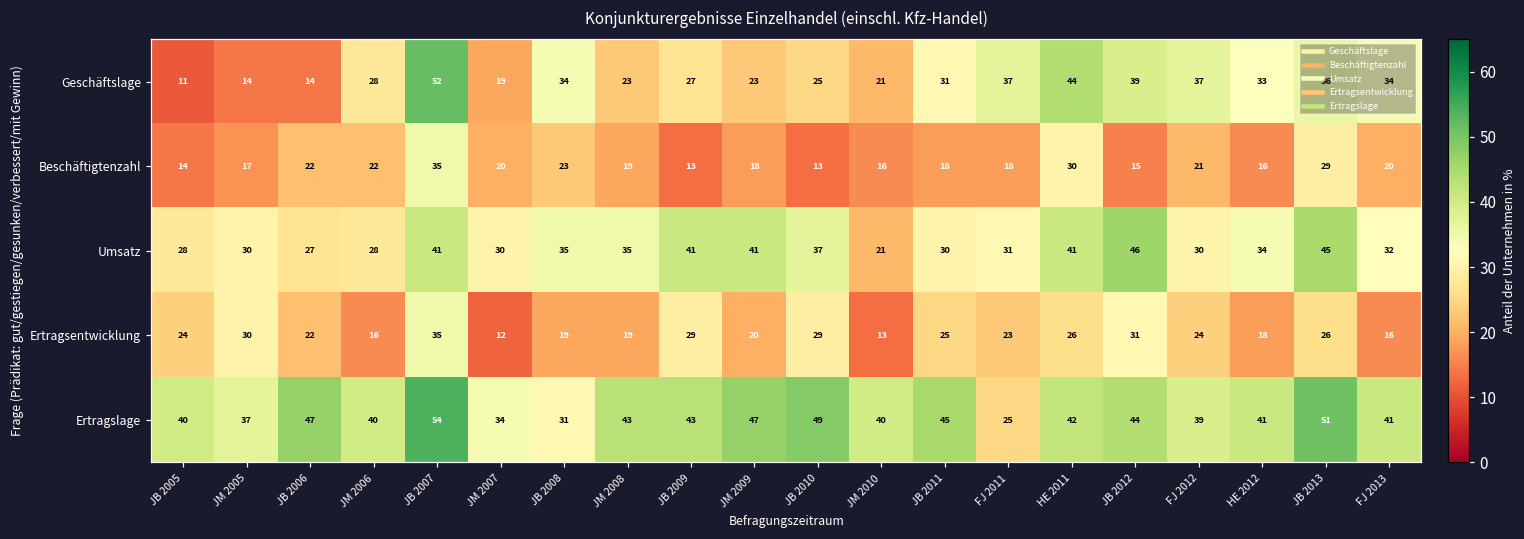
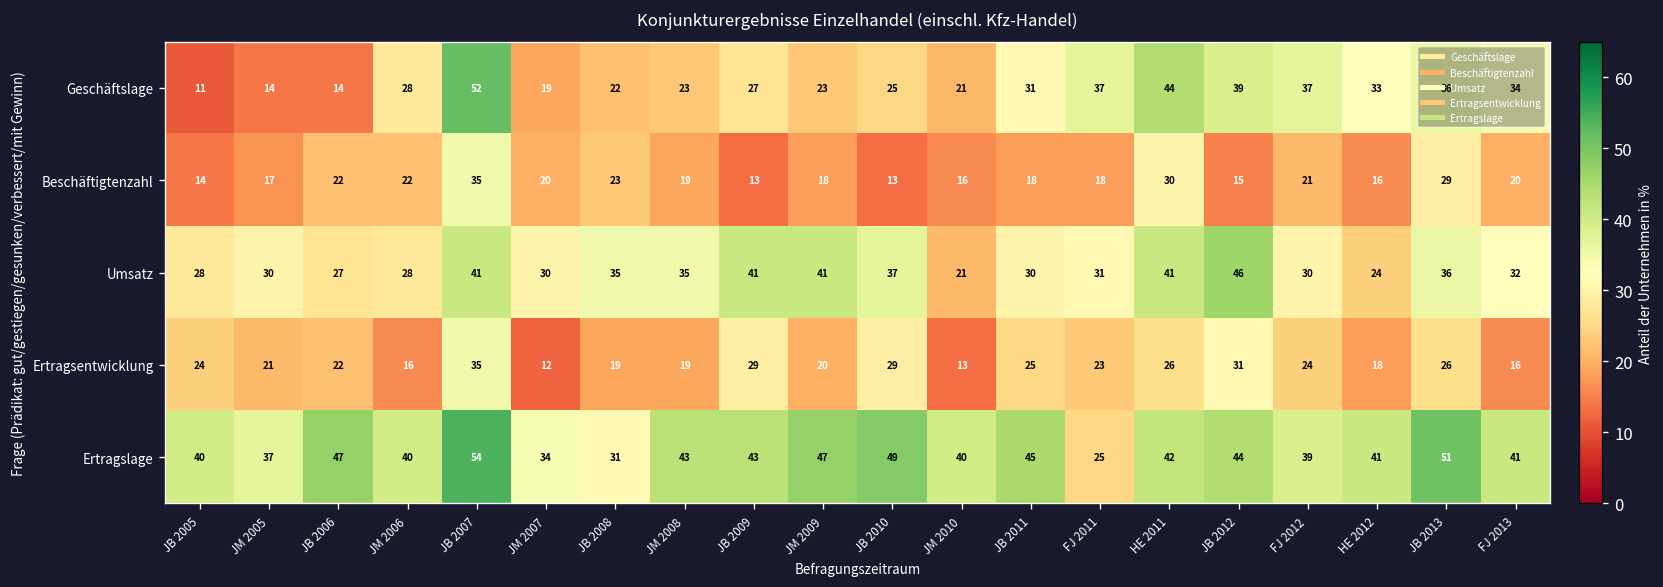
  {
    "Geschäftslage": {
      "JB 2005": 11,
      "JM 2005": 14,
      "JB 2006": 14,
      "JM 2006": 28,
      "JB 2007": 52,
      "JM 2007": 19,
-     "JB 2008": 34,
+     "JB 2008": 22,
      "JM 2008": 23,
      "JB 2009": 27,
      "JM 2009": 23,
      "JB 2010": 25,
      "JM 2010": 21,
      "JB 2011": 31,
      "FJ 2011": 37,
      "HE 2011": 44,
      "JB 2012": 39,
      "FJ 2012": 37,
      "HE 2012": 33
    },
    "Beschäftigtenzahl": {
      "JB 2005": 14,
      "JM 2005": 17,
      "JB 2006": 22,
      "JM 2006": 22,
      "JB 2007": 35,
      "JM 2007": 20,
      "JB 2008": 23,
      "JM 2008": 19,
      "JB 2009": 13,
      "JM 2009": 18,
      "JB 2010": 13,
      "JM 2010": 16,
      "JB 2011": 18,
      "FJ 2011": 18,
      "HE 2011": 30,
      "JB 2012": 15,
      "FJ 2012": 21,
      "HE 2012": 16,
      "JB 2013": 29,
      "FJ 2013": 20
    },
    "Umsatz": {
      "JB 2005": 28,
      "JM 2005": 30,
      "JB 2006": 27,
      "JM 2006": 28,
      "JB 2007": 41,
      "JM 2007": 30,
      "JB 2008": 35,
      "JM 2008": 35,
      "JB 2009": 41,
      "JM 2009": 41,
      "JB 2010": 37,
      "JM 2010": 21,
      "JB 2011": 30,
      "FJ 2011": 31,
      "HE 2011": 41,
      "JB 2012": 46,
      "FJ 2012": 30,
-     "HE 2012": 34,
-     "JB 2013": 45,
+     "HE 2012": 24,
+     "JB 2013": 36,
      "FJ 2013": 32
    },
    "Ertragsentwicklung": {
      "JB 2005": 24,
-     "JM 2005": 30,
+     "JM 2005": 21,
      "JB 2006": 22,
      "JM 2006": 16,
      "JB 2007": 35,
      "JM 2007": 12,
      "JB 2008": 19,
      "JM 2008": 19,
      "JB 2009": 29,
      "JM 2009": 20,
      "JB 2010": 29,
      "JM 2010": 13,
      "JB 2011": 25,
      "FJ 2011": 23,
      "HE 2011": 26,
      "JB 2012": 31,
      "FJ 2012": 24,
      "HE 2012": 18,
      "JB 2013": 26,
      "FJ 2013": 16
    },
    "Ertragslage": {
      "JB 2005": 40,
      "JM 2005": 37,
      "JB 2006": 47,
      "JM 2006": 40,
      "JB 2007": 54,
      "JM 2007": 34,
      "JB 2008": 31,
      "JM 2008": 43,
      "JB 2009": 43,
      "JM 2009": 47,
      "JB 2010": 49,
      "JM 2010": 40,
      "JB 2011": 45,
      "FJ 2011": 25,
      "HE 2011": 42,
      "JB 2012": 44,
      "FJ 2012": 39,
      "HE 2012": 41,
      "JB 2013": 51,
      "FJ 2013": 41
    }
  }
